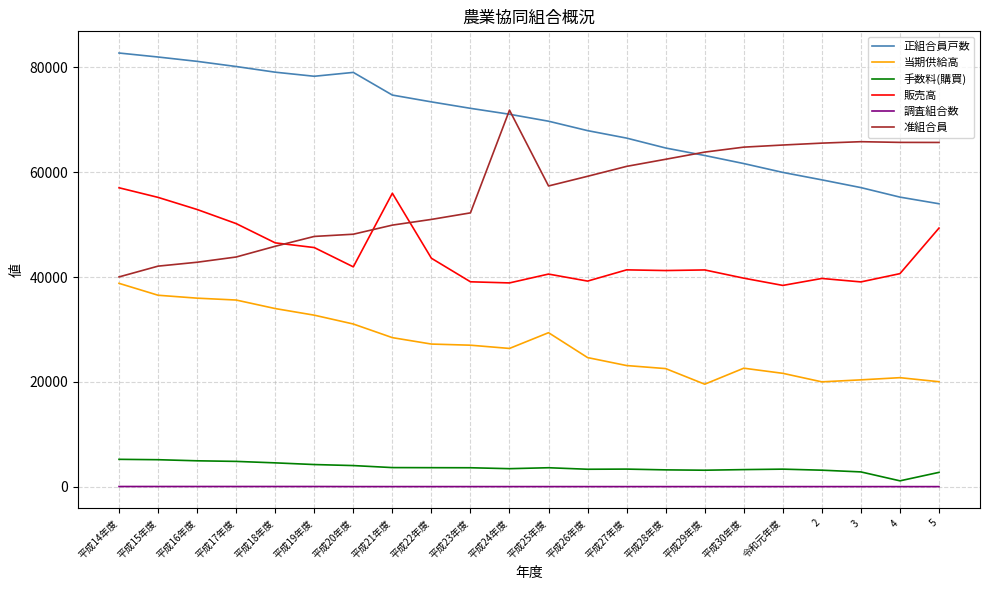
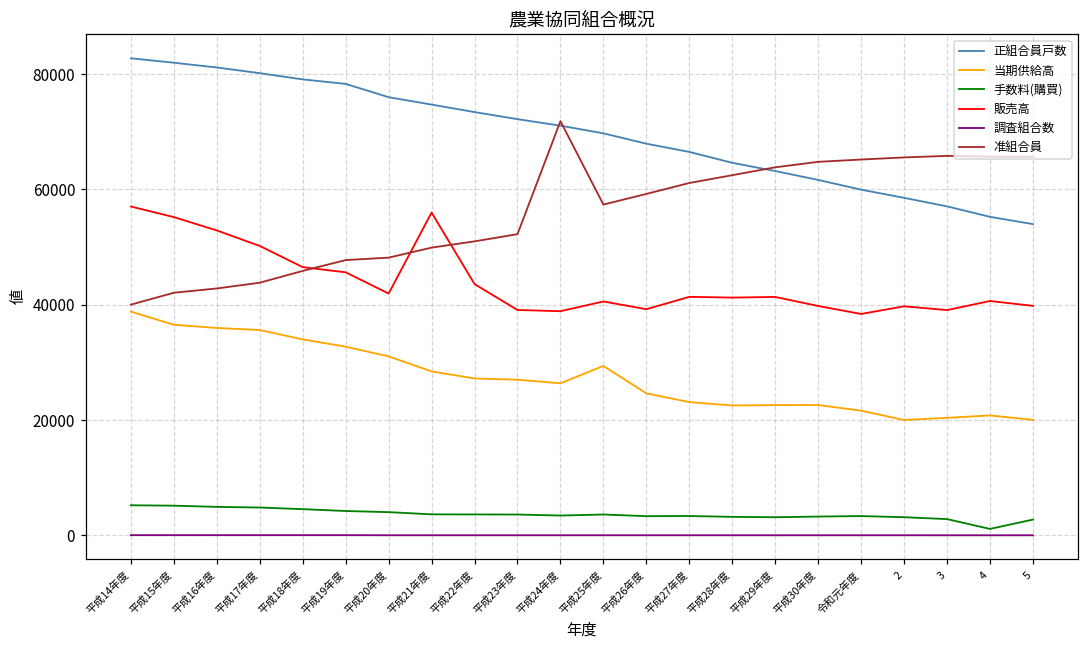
  {
    "正組合員戸数": {
      "平成14年度": 83000,
      "平成15年度": 82000,
      "平成16年度": 81000,
      "平成17年度": 80000,
      "平成18年度": 79000,
      "平成19年度": 78000,
-     "平成20年度": 79000,
+     "平成20年度": 76000,
      "平成21年度": 75000,
      "平成22年度": 73000,
      "平成23年度": 72000,
      "平成24年度": 71000,
      "平成25年度": 70000,
      "平成26年度": 68000,
      "平成27年度": 67000,
      "平成28年度": 65000,
      "平成29年度": 63000,
      "平成30年度": 62000,
      "令和元年度": 60000,
      "2": 59000,
      "3": 57000,
      "4": 55000,
      "5": 54000
    },
    "当期供給高": {
      "平成14年度": 39000,
      "平成15年度": 37000,
      "平成16年度": 36000,
      "平成17年度": 36000,
      "平成18年度": 34000,
      "平成19年度": 33000,
      "平成20年度": 31000,
      "平成21年度": 28000,
      "平成22年度": 27000,
      "平成23年度": 27000,
      "平成24年度": 26000,
      "平成25年度": 29000,
      "平成26年度": 25000,
      "平成27年度": 23000,
      "平成28年度": 23000,
-     "平成29年度": 20000,
+     "平成29年度": 23000,
      "平成30年度": 23000,
      "令和元年度": 22000,
      "2": 20000,
      "3": 20000,
      "4": 21000,
      "5": 20000
    },
    "手数料(購買)": {
      "平成14年度": 5000,
      "平成15年度": 5000,
      "平成16年度": 5000,
      "平成17年度": 5000,
      "平成18年度": 5000,
      "平成19年度": 4000,
      "平成20年度": 4000,
      "平成21年度": 4000,
      "平成22年度": 4000,
      "平成23年度": 4000,
      "平成24年度": 3000,
      "平成25年度": 4000,
      "平成26年度": 3000,
      "平成27年度": 3000,
      "平成28年度": 3000,
      "平成29年度": 3000,
      "平成30年度": 3000,
      "令和元年度": 3000,
      "2": 3000,
      "3": 3000,
      "4": 1000,
      "5": 3000
    },
    "販売高": {
      "平成14年度": 57000,
      "平成15年度": 55000,
      "平成16年度": 53000,
      "平成17年度": 50000,
      "平成18年度": 47000,
      "平成19年度": 46000,
      "平成20年度": 42000,
      "平成21年度": 56000,
      "平成22年度": 44000,
      "平成23年度": 39000,
      "平成24年度": 39000,
      "平成25年度": 41000,
      "平成26年度": 39000,
      "平成27年度": 41000,
      "平成28年度": 41000,
      "平成29年度": 41000,
      "平成30年度": 40000,
      "令和元年度": 38000,
      "2": 40000,
      "3": 39000,
      "4": 41000,
-     "5": 49000
+     "5": 40000
    },
    "調査組合数": {
      "平成14年度": 0,
      "平成15年度": 0,
      "平成16年度": 0,
      "平成17年度": 0,
      "平成18年度": 0,
      "平成19年度": 0,
      "平成20年度": 0,
      "平成21年度": 0,
      "平成22年度": 0,
      "平成23年度": 0,
      "平成24年度": 0,
      "平成25年度": 0,
      "平成26年度": 0,
      "平成27年度": 0,
      "平成28年度": 0,
      "平成29年度": 0,
      "平成30年度": 0,
      "令和元年度": 0,
      "2": 0,
      "3": 0,
      "4": 0,
      "5": 0
    },
    "准組合員": {
      "平成14年度": 40000,
      "平成15年度": 42000,
      "平成16年度": 43000,
      "平成17年度": 44000,
      "平成18年度": 46000,
      "平成19年度": 48000,
      "平成20年度": 48000,
      "平成21年度": 50000,
      "平成22年度": 51000,
      "平成23年度": 52000,
      "平成24年度": 72000,
      "平成25年度": 57000,
      "平成26年度": 59000,
      "平成27年度": 61000,
      "平成28年度": 62000,
      "平成29年度": 64000,
      "平成30年度": 65000,
      "令和元年度": 65000,
      "2": 66000,
      "3": 66000,
      "4": 66000,
      "5": 66000
    }
  }
